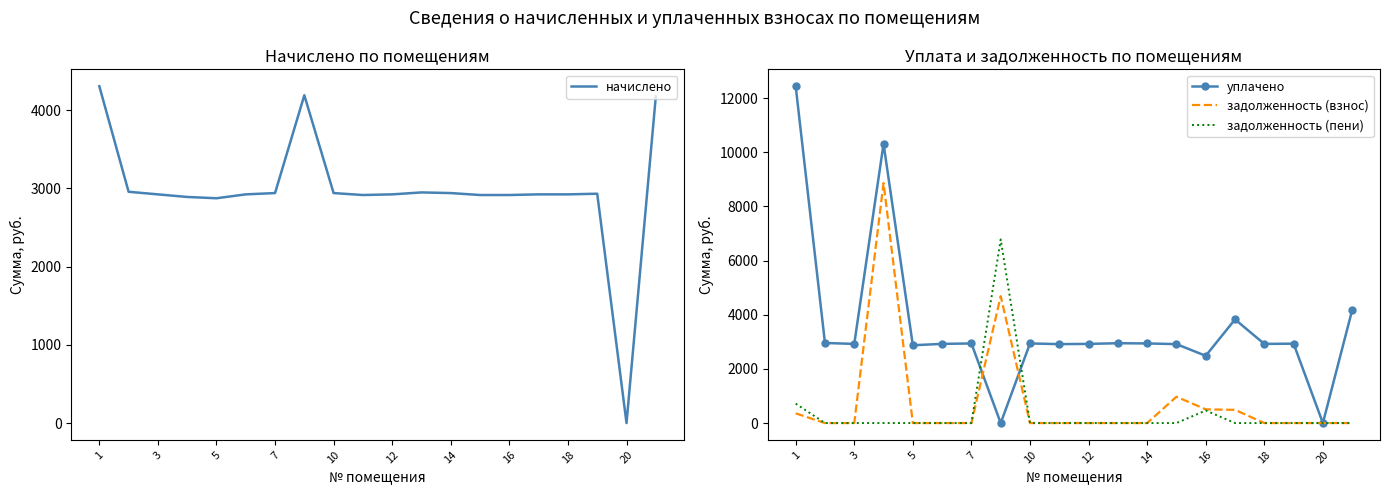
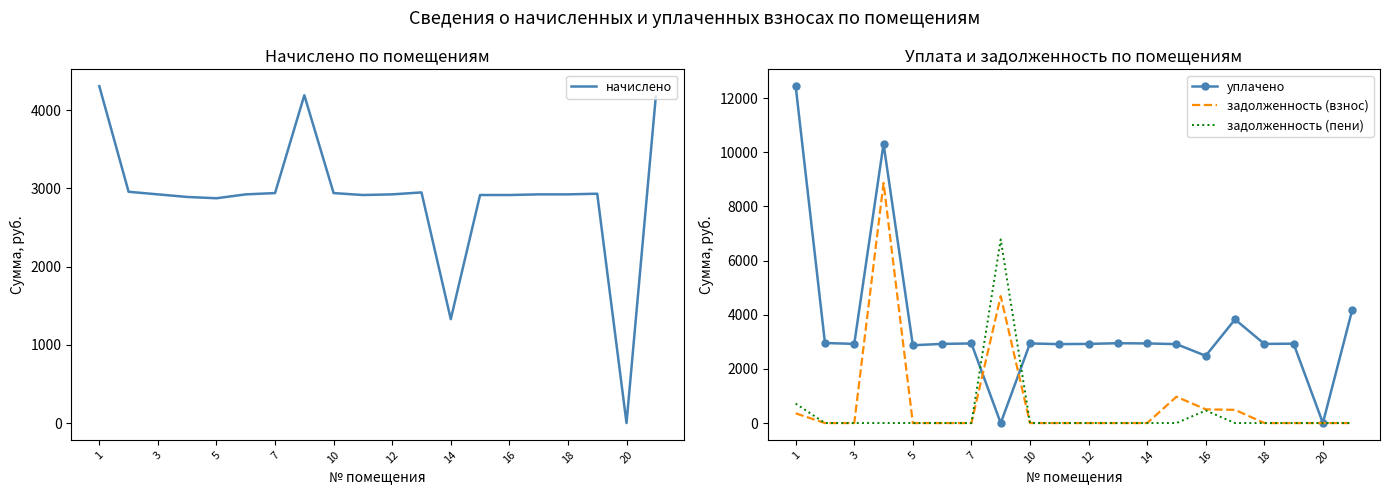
  {
    "Начислено по помещениям": {
      "1": 4300,
      "3": 2900,
      "5": 2900,
      "7": 2900,
      "10": 2900,
      "12": 2900,
-     "14": 2900,
+     "14": 1300,
      "16": 2900,
      "18": 2900,
      "20": 0
    },
    "Уплата и задолженность по помещениям": {
      "уплачено": {
        "1": 12400,
        "3": 2900,
        "5": 2900,
        "7": 2900,
        "10": 2900,
        "12": 2900,
        "14": 2900,
        "16": 2500,
        "18": 2900
      },
      "задолженность (взнос)": {
        "1": 400
      },
      "задолженность (пени)": {
        "1": 700
      }
    }
  }
